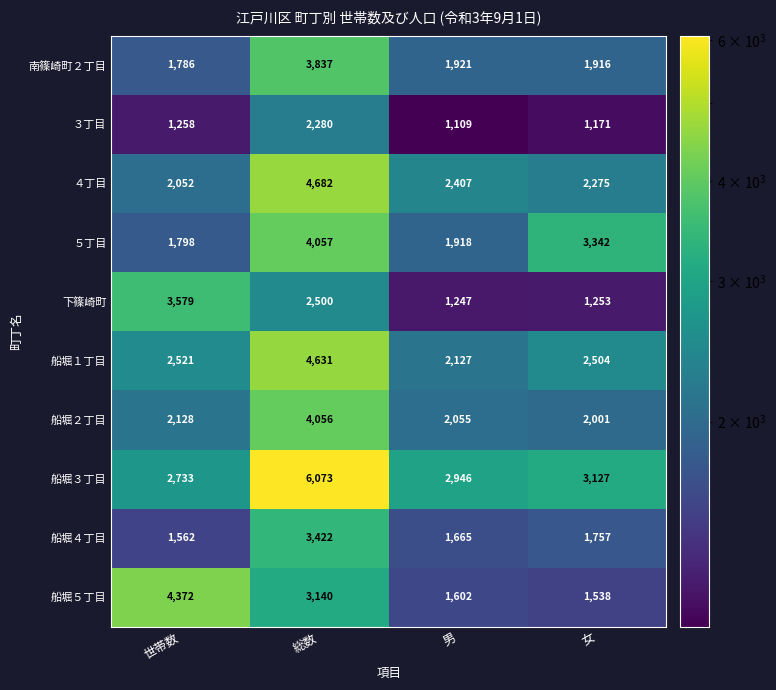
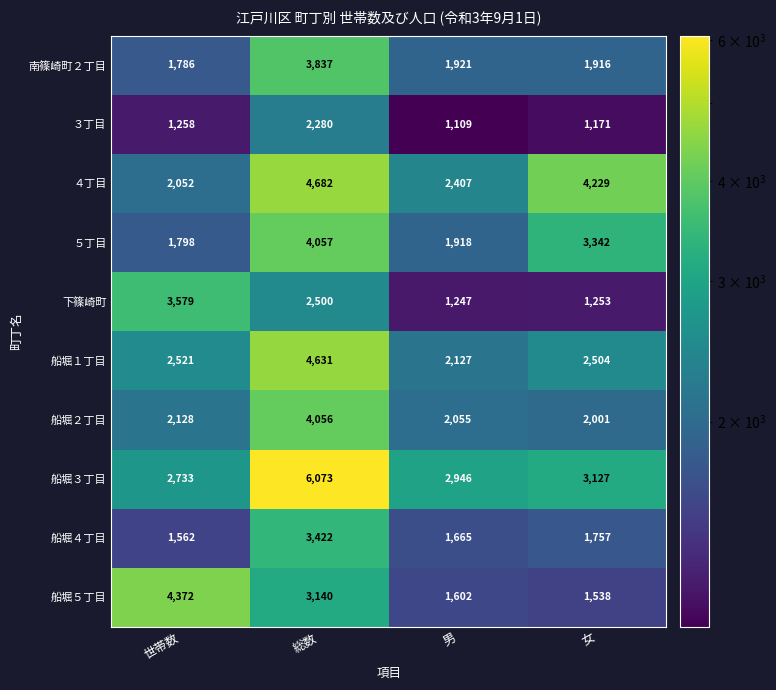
  {
    "南篠崎町２丁目": {
      "世帯数": "1,786",
      "総数": "3,837",
      "男": "1,921",
      "女": "1,916"
    },
    "３丁目": {
      "世帯数": "1,258",
      "総数": "2,280",
      "男": "1,109",
      "女": "1,171"
    },
    "４丁目": {
      "世帯数": "2,052",
      "総数": "4,682",
      "男": "2,407",
-     "女": "2,275"
+     "女": "4,229"
    },
    "５丁目": {
      "世帯数": "1,798",
      "総数": "4,057",
      "男": "1,918",
      "女": "3,342"
    },
    "下篠崎町": {
      "世帯数": "3,579",
      "総数": "2,500",
      "男": "1,247",
      "女": "1,253"
    },
    "船堀１丁目": {
      "世帯数": "2,521",
      "総数": "4,631",
      "男": "2,127",
      "女": "2,504"
    },
    "船堀２丁目": {
      "世帯数": "2,128",
      "総数": "4,056",
      "男": "2,055",
      "女": "2,001"
    },
    "船堀３丁目": {
      "世帯数": "2,733",
      "総数": "6,073",
      "男": "2,946",
      "女": "3,127"
    },
    "船堀４丁目": {
      "世帯数": "1,562",
      "総数": "3,422",
      "男": "1,665",
      "女": "1,757"
    },
    "船堀５丁目": {
      "世帯数": "4,372",
      "総数": "3,140",
      "男": "1,602",
      "女": "1,538"
    }
  }
